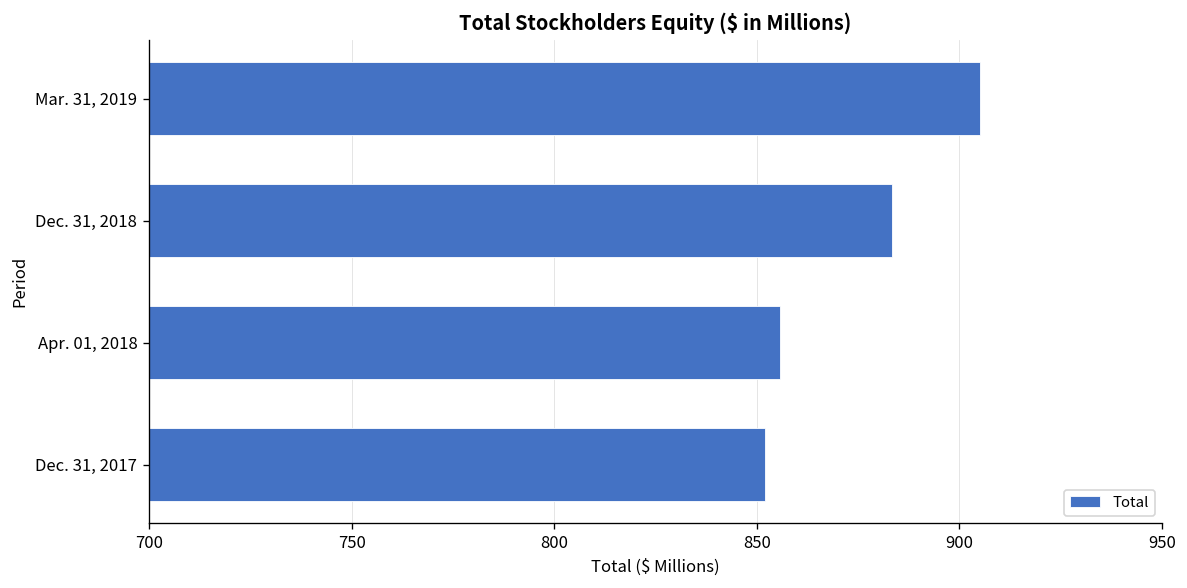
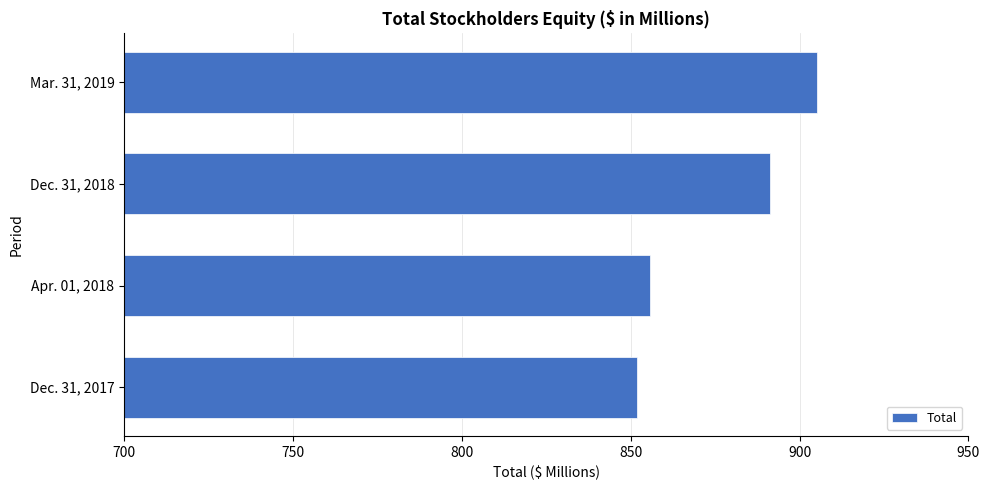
  {
    "Mar. 31, 2019": 905,
-   "Dec. 31, 2018": 883,
+   "Dec. 31, 2018": 891,
    "Apr. 01, 2018": 856,
    "Dec. 31, 2017": 852
  }
